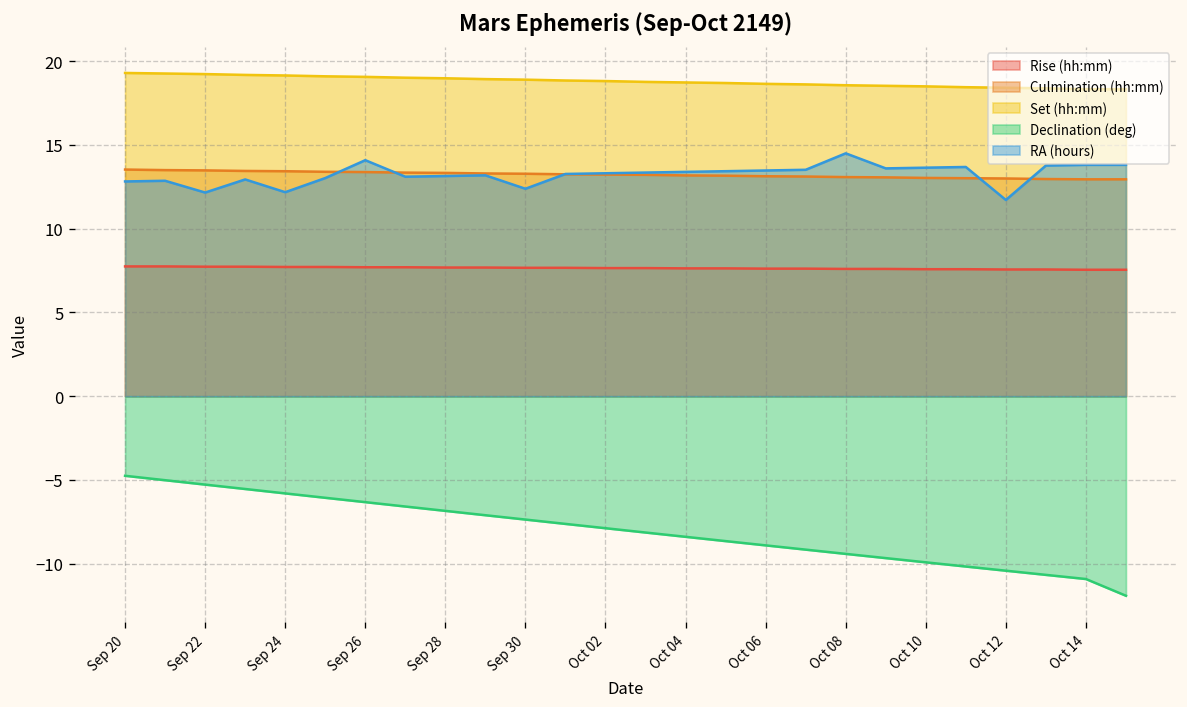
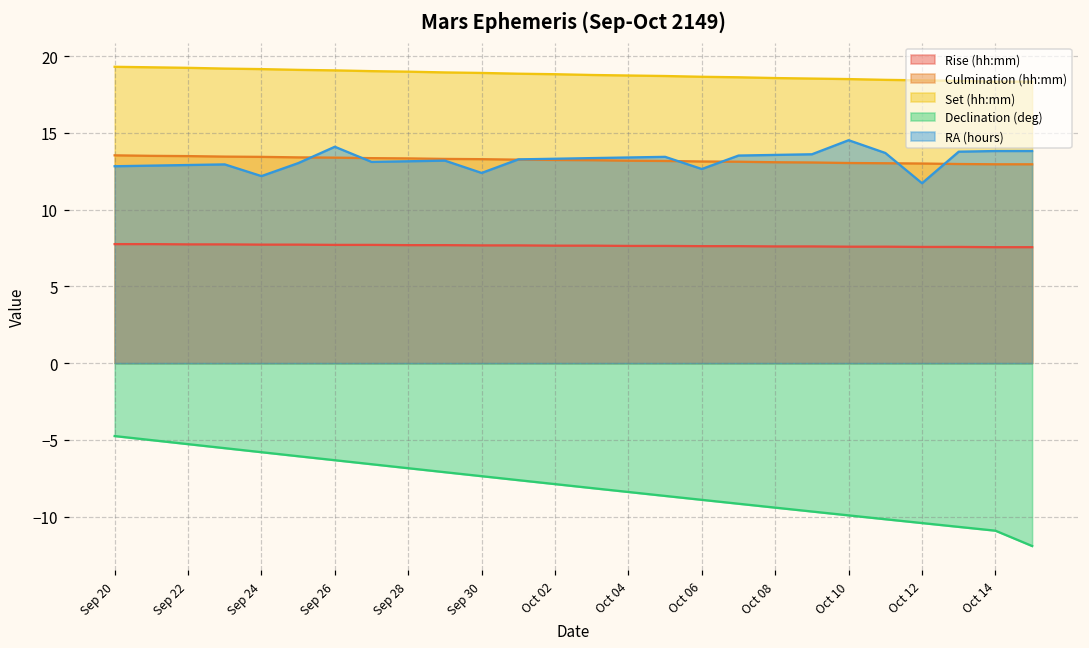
  {
    "RA (hours)": {
      "Sep 20": 12.8,
-     "Sep 22": 12.2,
+     "Sep 22": 12.9,
      "Sep 24": 12.2,
      "Sep 26": 14.1,
      "Sep 28": 13.1,
      "Sep 30": 12.4,
      "Oct 04": 13.4,
-     "Oct 06": 13.5,
-     "Oct 08": 14.5,
-     "Oct 10": 13.6,
+     "Oct 06": 12.6,
+     "Oct 08": 13.6,
+     "Oct 10": 14.5,
      "Oct 12": 11.7
    }
  }
